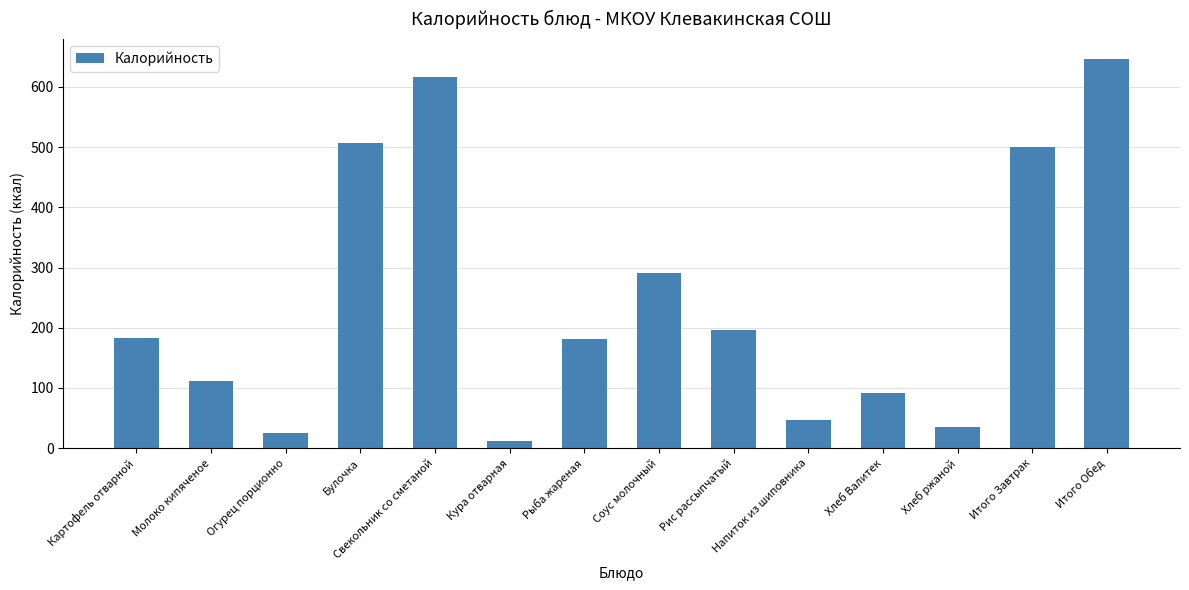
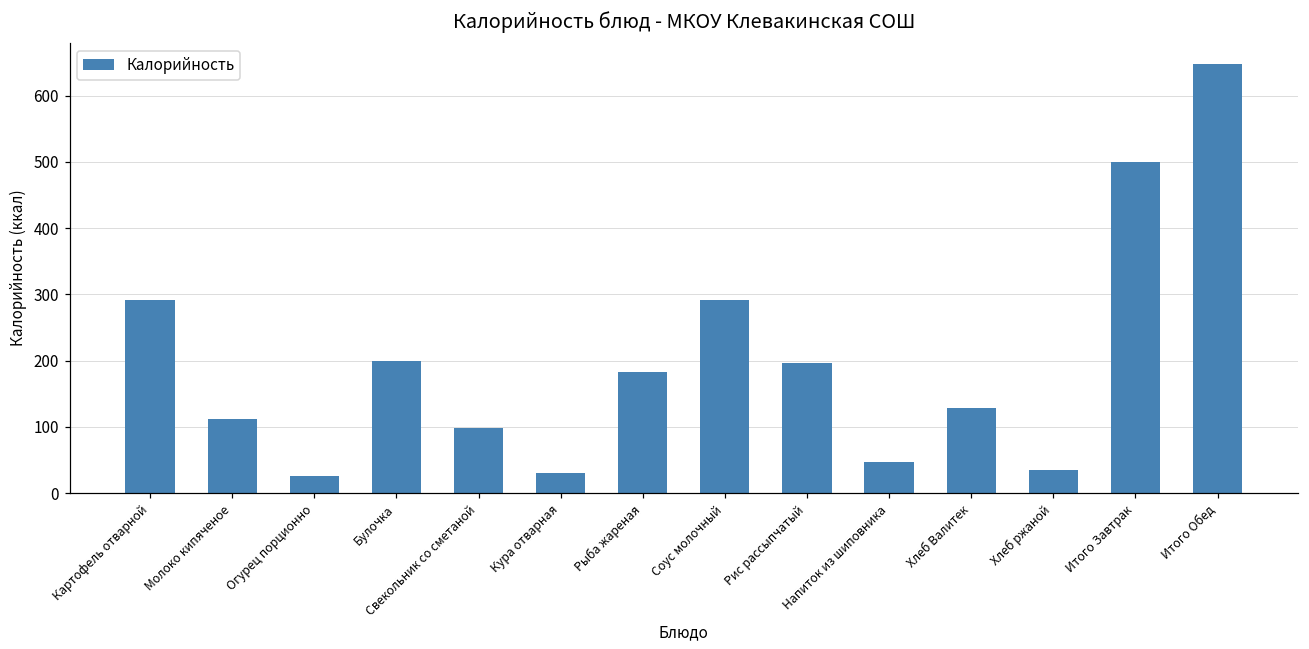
  {
-   "Картофель отварной": 180,
+   "Картофель отварной": 290,
    "Молоко кипяченое": 110,
    "Огурец порционно": 30,
-   "Булочка": 510,
-   "Свекольник со сметаной": 620,
-   "Кура отварная": 10,
+   "Булочка": 200,
+   "Свекольник со сметаной": 100,
+   "Кура отварная": 30,
    "Рыба жареная": 180,
    "Соус молочный": 290,
    "Рис рассыпчатый": 200,
    "Напиток из шиповника": 50,
-   "Хлеб Валитек": 90,
+   "Хлеб Валитек": 130,
    "Хлеб ржаной": 40,
    "Итого Завтрак": 500,
    "Итого Обед": 650
  }
